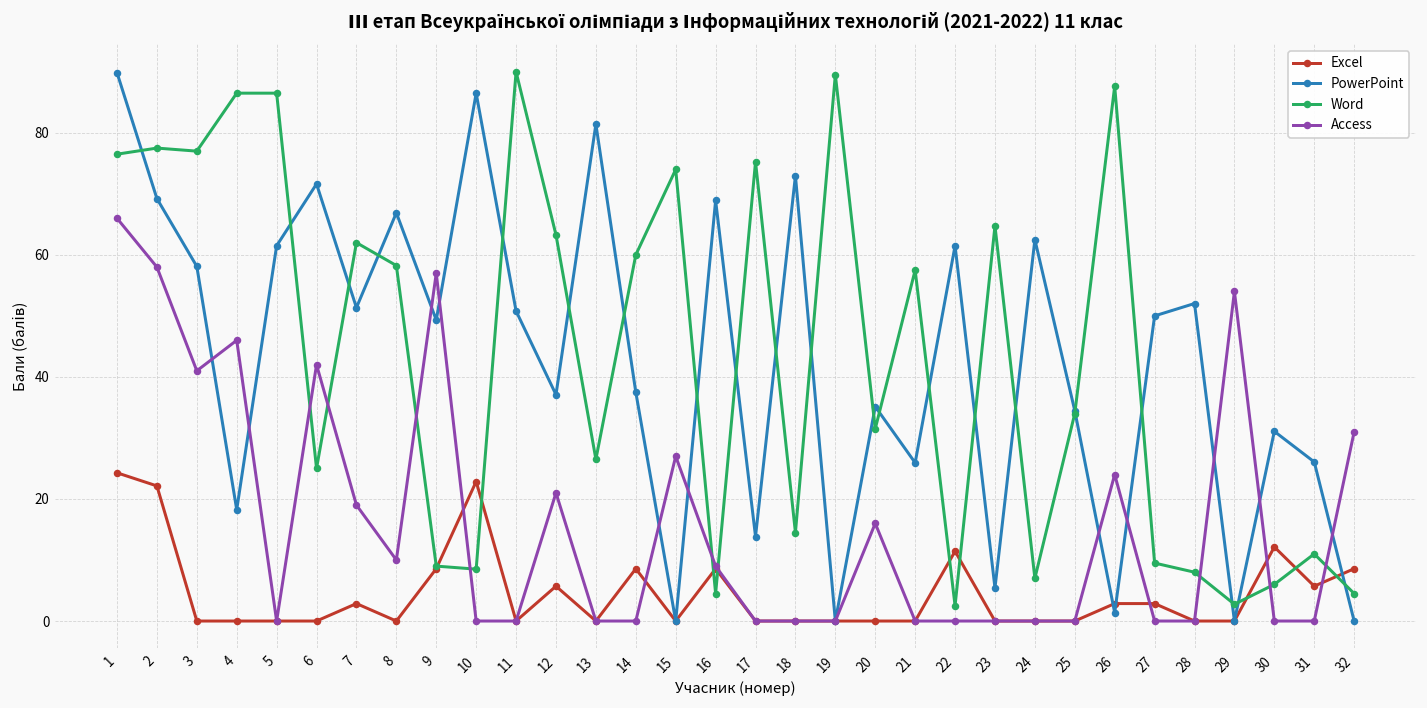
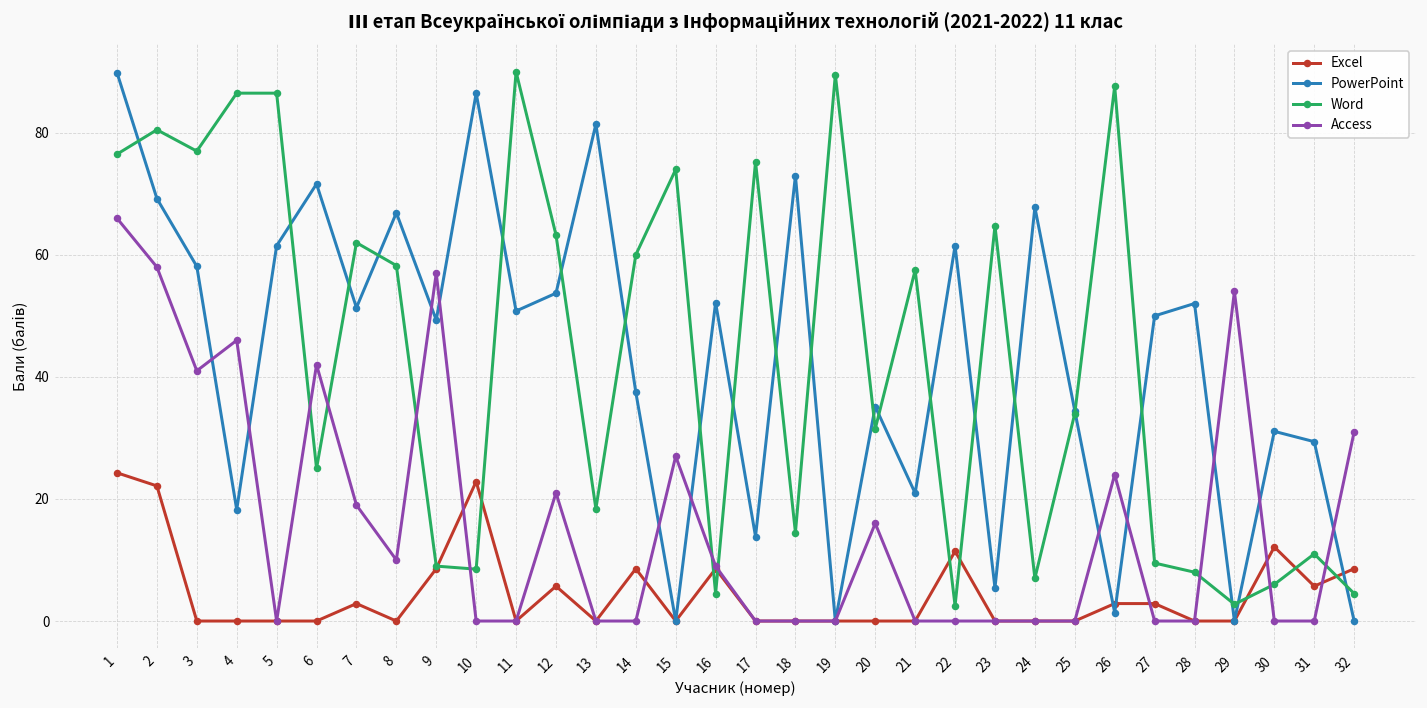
  {
    "Excel": {
      "1": 24,
      "2": 22,
      "3": 0,
      "4": 0,
      "6": 0,
      "7": 3,
      "8": 0,
      "10": 23,
      "12": 6,
      "14": 9,
      "20": 0,
      "22": 11,
      "26": 3,
      "27": 3,
      "30": 12,
      "31": 6,
      "32": 9
    },
    "PowerPoint": {
      "1": 90,
      "2": 69,
      "3": 58,
      "4": 18,
      "5": 61,
      "6": 72,
      "7": 51,
      "8": 67,
      "9": 49,
      "10": 86,
      "11": 51,
-     "12": 37,
+     "12": 54,
      "13": 81,
      "14": 38,
-     "16": 69,
+     "16": 52,
      "17": 14,
      "18": 73,
      "20": 35,
-     "21": 26,
+     "21": 21,
      "22": 61,
      "23": 5,
-     "24": 63,
+     "24": 68,
      "26": 1,
      "27": 50,
      "28": 52,
      "30": 31,
-     "31": 26,
+     "31": 29,
      "32": 0
    },
    "Word": {
      "1": 77,
-     "2": 78,
+     "2": 81,
      "3": 77,
      "4": 87,
      "5": 87,
      "6": 25,
      "7": 62,
      "8": 58,
      "10": 9,
      "11": 90,
      "12": 63,
-     "13": 27,
+     "13": 18,
      "14": 60,
      "15": 74,
      "16": 5,
      "17": 75,
      "18": 15,
      "19": 90,
      "20": 32,
      "21": 58,
      "22": 3,
      "23": 65,
      "24": 7,
      "26": 88,
      "27": 10,
      "28": 8,
      "29": 3,
      "30": 6,
      "31": 11,
      "32": 5
    },
    "Access": {
      "1": 66,
      "2": 58,
      "3": 41,
      "4": 46,
      "6": 42,
      "7": 19,
      "8": 10,
      "9": 57,
      "10": 0,
      "12": 21,
      "14": 0,
      "15": 27,
      "20": 16,
      "22": 0,
      "26": 24,
      "27": 0,
      "29": 54,
      "30": 0,
      "31": 0,
      "32": 31
    }
  }
